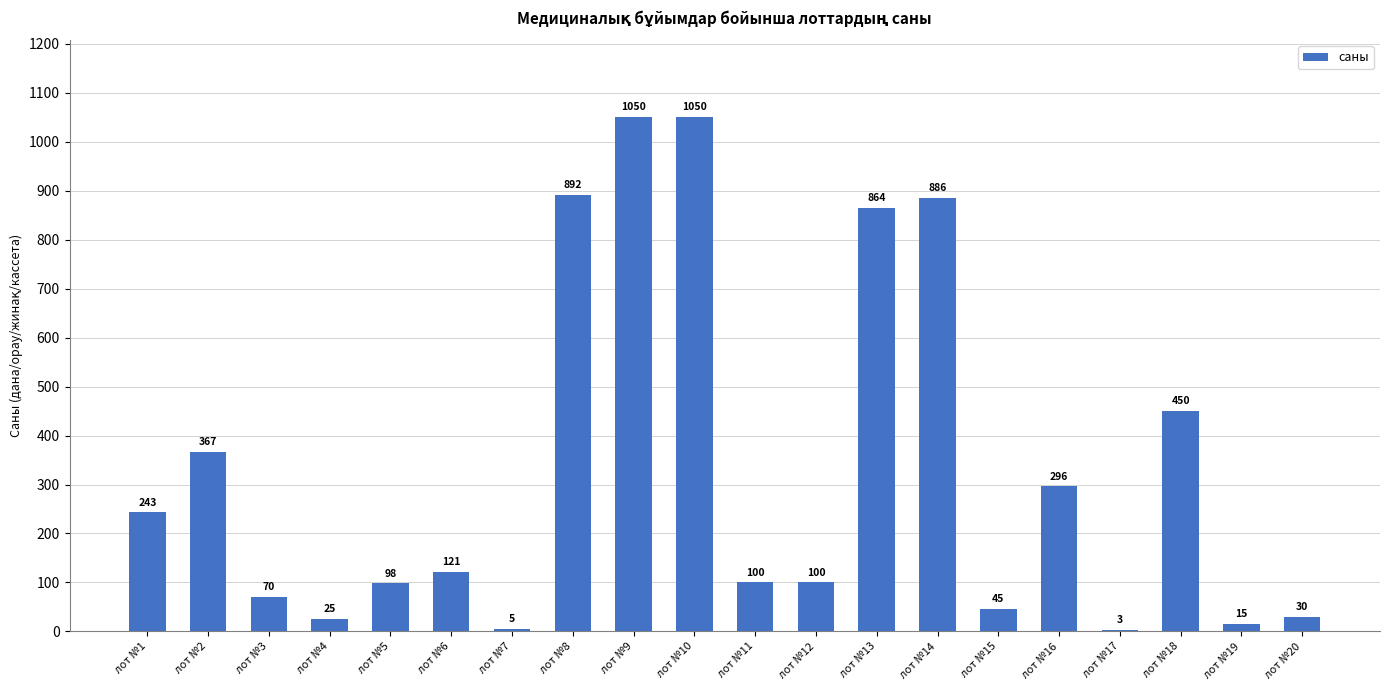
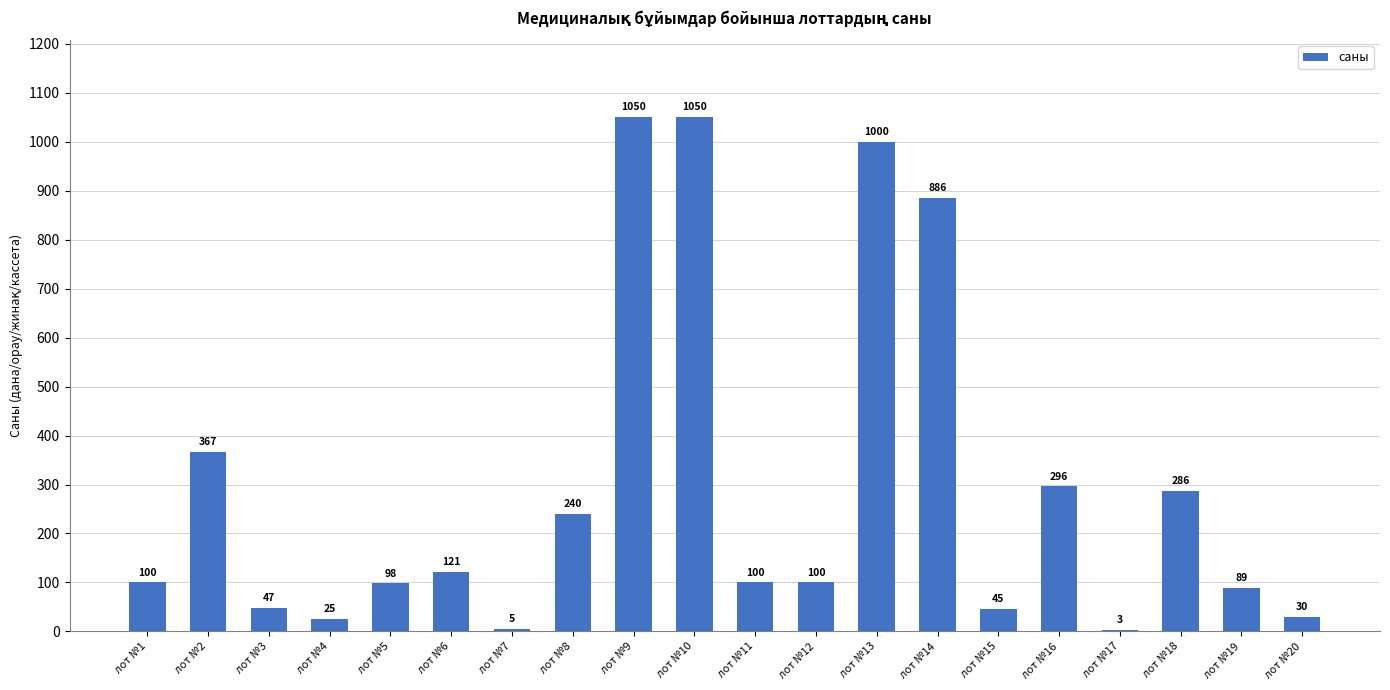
  {
-   "лот №1": 243,
+   "лот №1": 100,
    "лот №2": 367,
-   "лот №3": 70,
+   "лот №3": 47,
    "лот №4": 25,
    "лот №5": 98,
    "лот №6": 121,
    "лот №7": 5,
-   "лот №8": 892,
+   "лот №8": 240,
    "лот №9": 1050,
    "лот №10": 1050,
    "лот №11": 100,
    "лот №12": 100,
-   "лот №13": 864,
+   "лот №13": 1000,
    "лот №14": 886,
    "лот №15": 45,
    "лот №16": 296,
    "лот №17": 3,
-   "лот №18": 450,
-   "лот №19": 15,
+   "лот №18": 286,
+   "лот №19": 89,
    "лот №20": 30
  }
